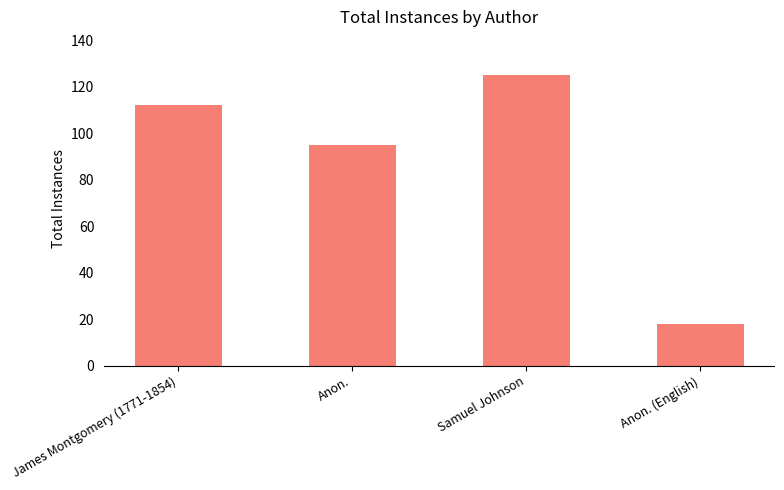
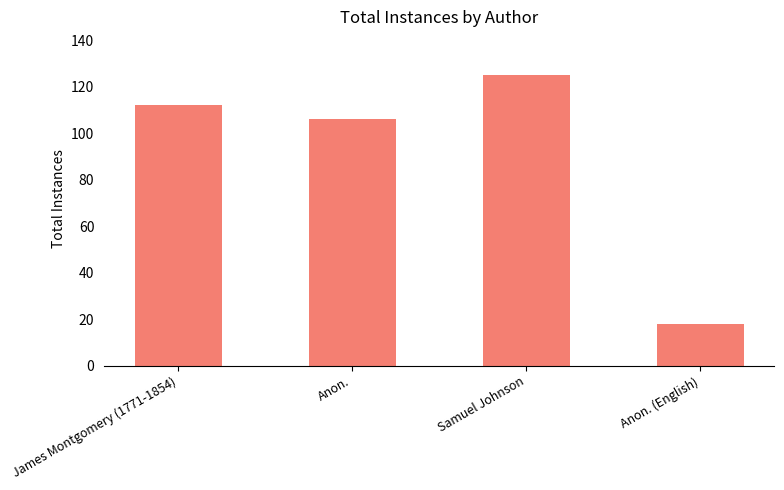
  {
    "James Montgomery (1771-1854)": 112,
-   "Anon.": 95,
+   "Anon.": 106,
    "Samuel Johnson": 125,
    "Anon. (English)": 18
  }
